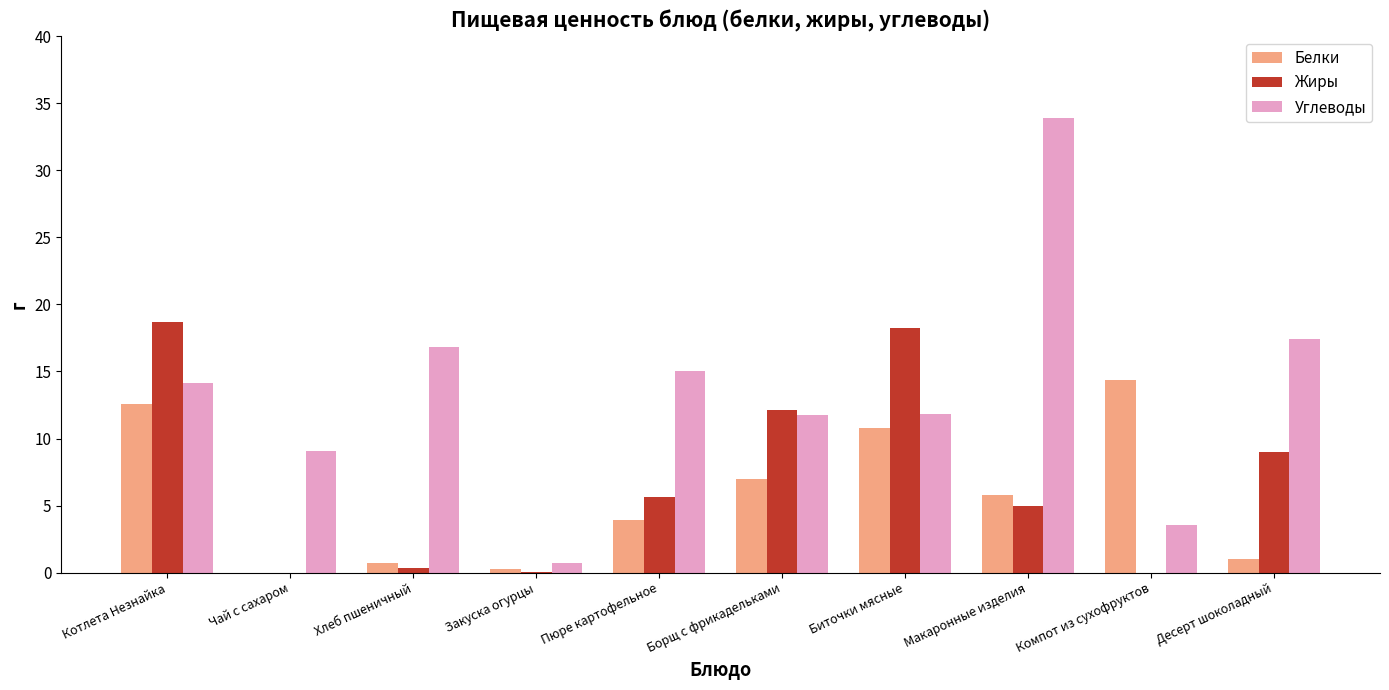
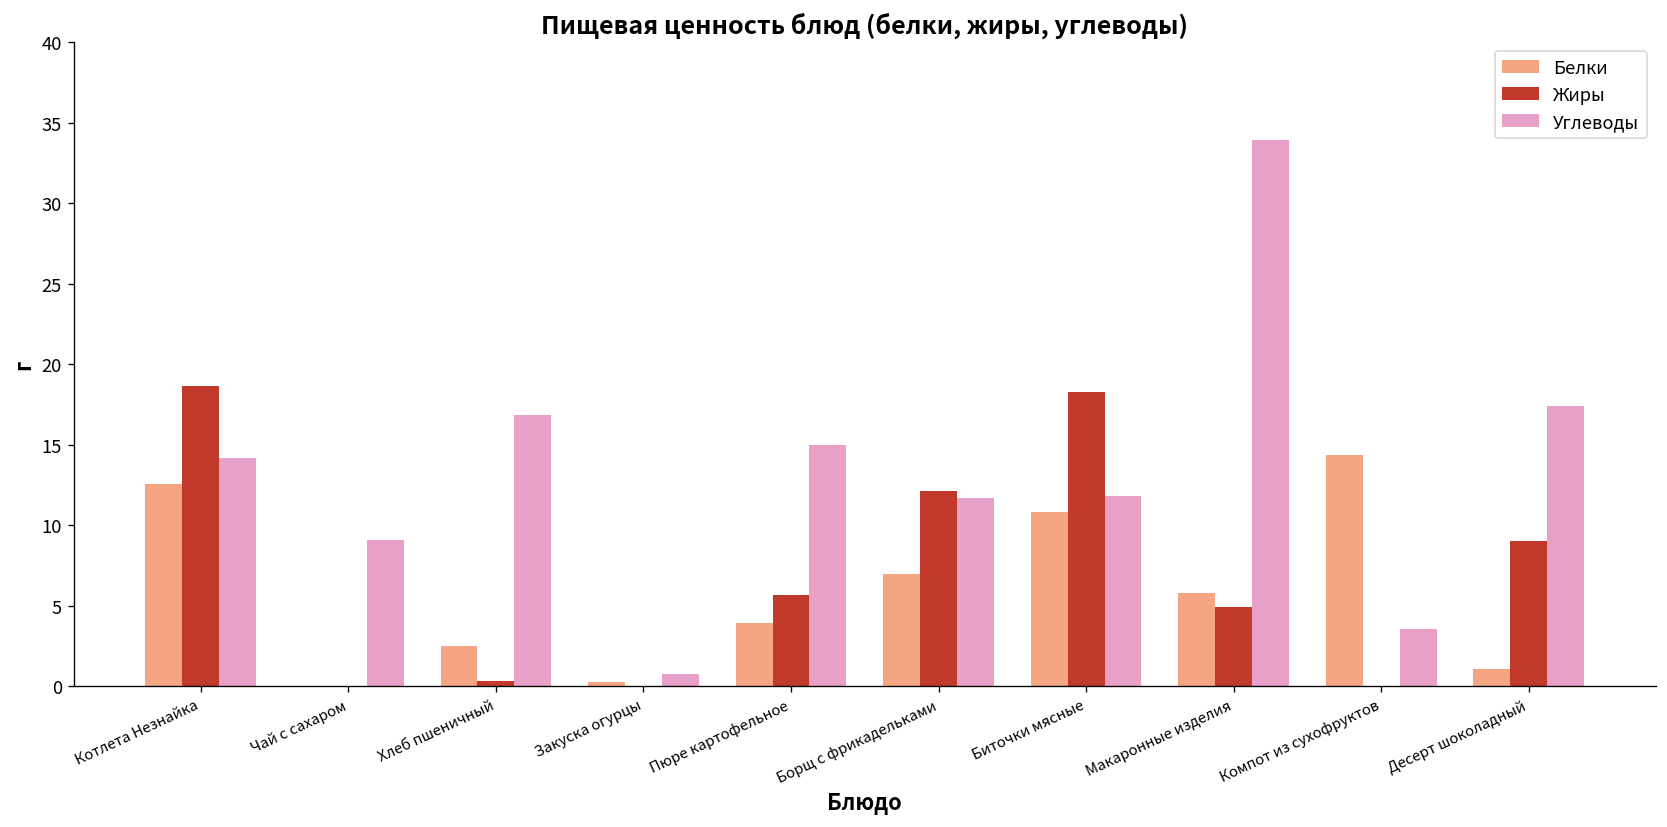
  {
    "Белки": {
      "Котлета Незнайка": 12.5,
      "Чай с сахаром": 0.0,
-     "Хлеб пшеничный": 0.7,
+     "Хлеб пшеничный": 2.5,
      "Закуска огурцы": 0.2,
      "Пюре картофельное": 3.9,
      "Борщ с фрикадельками": 7.0,
      "Биточки мясные": 10.8,
      "Макаронные изделия": 5.8,
      "Компот из сухофруктов": 14.4,
      "Десерт шоколадный": 1.1
    },
    "Жиры": {
      "Котлета Незнайка": 18.7,
      "Чай с сахаром": 0.0,
      "Хлеб пшеничный": 0.3,
      "Пюре картофельное": 5.7,
      "Борщ с фрикадельками": 12.2,
      "Биточки мясные": 18.3,
      "Макаронные изделия": 4.9,
      "Компот из сухофруктов": 0.0,
      "Десерт шоколадный": 9.0
    },
    "Углеводы": {
      "Котлета Незнайка": 14.2,
      "Чай с сахаром": 9.1,
      "Хлеб пшеничный": 16.8,
      "Закуска огурцы": 0.8,
      "Пюре картофельное": 15.0,
      "Борщ с фрикадельками": 11.7,
      "Биточки мясные": 11.8,
      "Макаронные изделия": 33.9,
      "Компот из сухофруктов": 3.6,
      "Десерт шоколадный": 17.4
    }
  }
